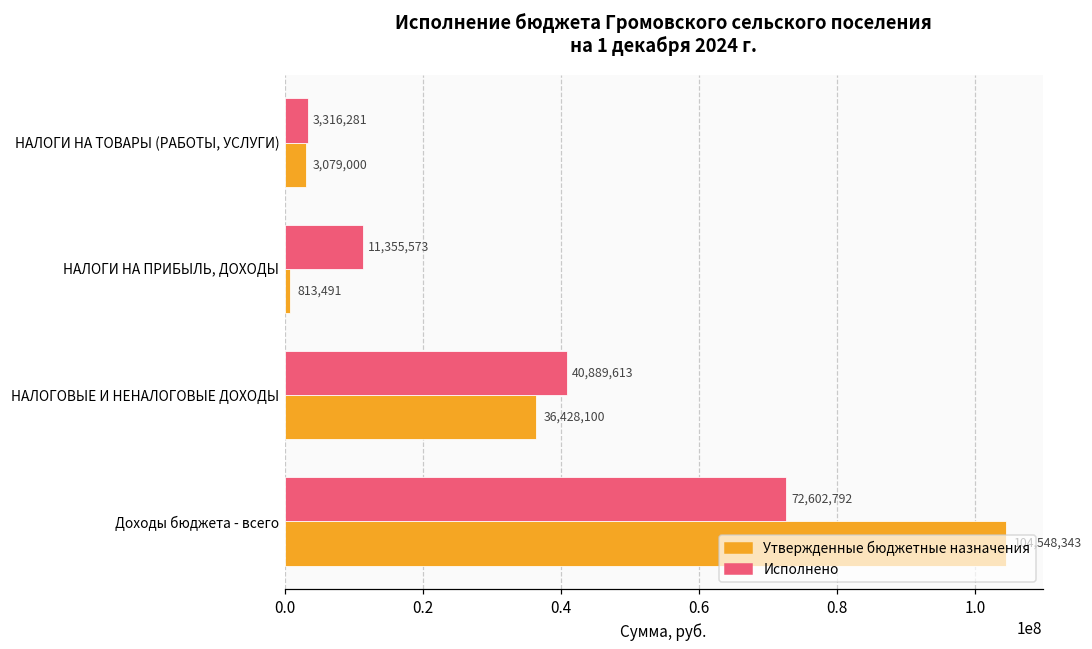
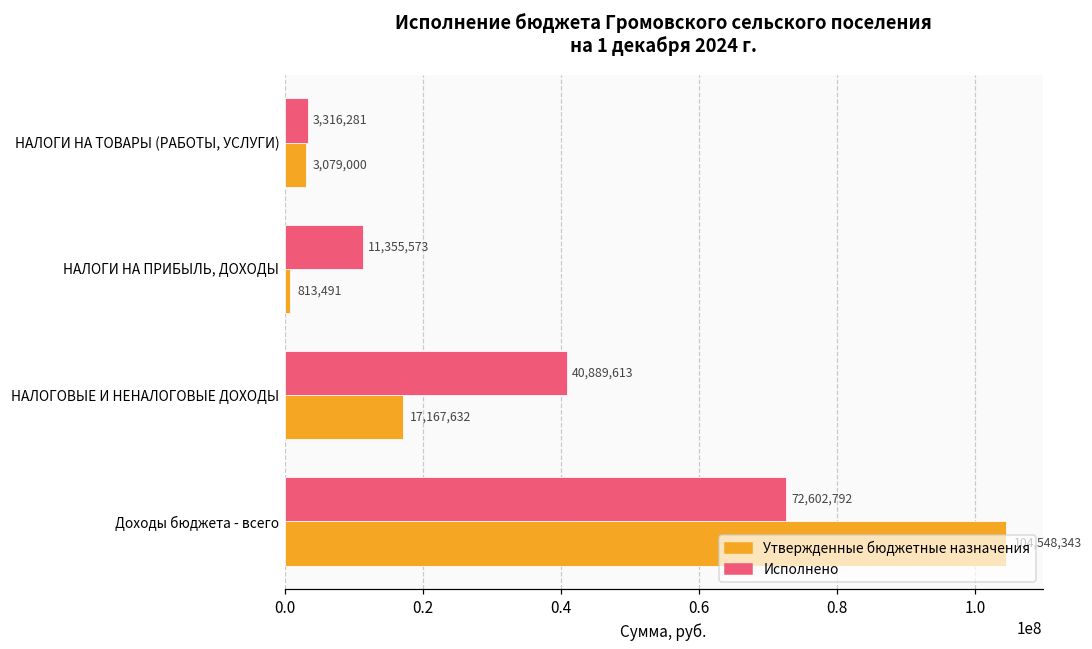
  {
    "Утвержденные бюджетные назначения": {
      "НАЛОГИ НА ТОВАРЫ (РАБОТЫ, УСЛУГИ)": "3,079,000",
      "НАЛОГИ НА ПРИБЫЛЬ, ДОХОДЫ": "813,491",
-     "НАЛОГОВЫЕ И НЕНАЛОГОВЫЕ ДОХОДЫ": "36,428,100"
+     "НАЛОГОВЫЕ И НЕНАЛОГОВЫЕ ДОХОДЫ": "17,167,632"
    },
    "Исполнено": {
      "НАЛОГИ НА ТОВАРЫ (РАБОТЫ, УСЛУГИ)": "3,316,281",
      "НАЛОГИ НА ПРИБЫЛЬ, ДОХОДЫ": "11,355,573",
      "НАЛОГОВЫЕ И НЕНАЛОГОВЫЕ ДОХОДЫ": "40,889,613",
      "Доходы бюджета - всего": "72,602,792"
    }
  }
